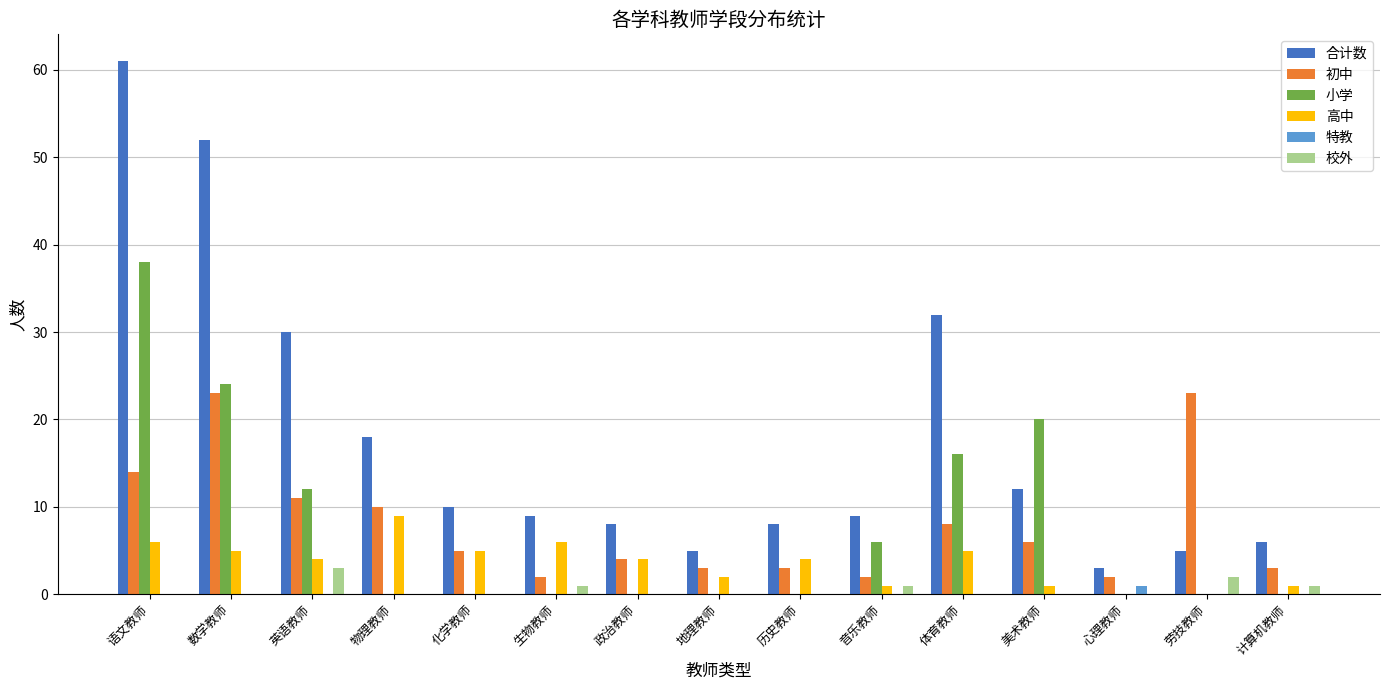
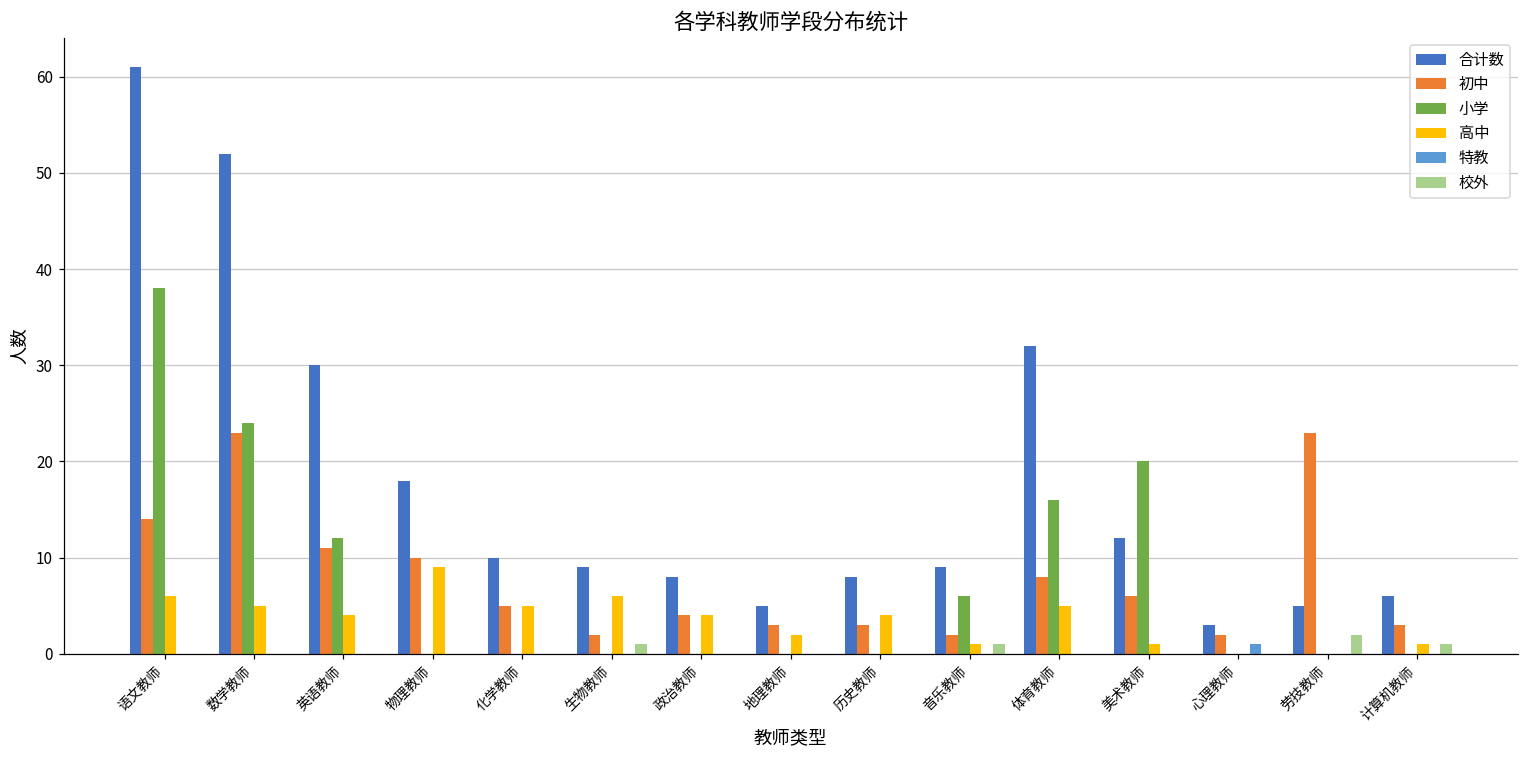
  {
    "初中": {
      "语文教师": 14,
      "数学教师": 23,
      "英语教师": 11,
      "物理教师": 10,
      "化学教师": 5,
      "生物教师": 2,
      "政治教师": 4,
      "地理教师": 3,
      "历史教师": 3,
      "音乐教师": 2,
      "体育教师": 8,
      "美术教师": 6,
      "心理教师": 2,
      "劳技教师": 23,
      "计算机教师": 3
    },
    "小学": {
      "语文教师": 38,
      "数学教师": 24,
      "英语教师": 12,
      "物理教师": 0,
      "化学教师": 0,
      "生物教师": 0,
      "政治教师": 0,
      "地理教师": 0,
      "历史教师": 0,
      "音乐教师": 6,
      "体育教师": 16,
      "美术教师": 20,
      "心理教师": 0,
      "劳技教师": 0,
      "计算机教师": 0
    },
    "高中": {
      "语文教师": 6,
      "数学教师": 5,
      "英语教师": 4,
      "物理教师": 9,
      "化学教师": 5,
      "生物教师": 6,
      "政治教师": 4,
      "地理教师": 2,
      "历史教师": 4,
      "音乐教师": 1,
      "体育教师": 5,
      "美术教师": 1,
      "心理教师": 0,
      "劳技教师": 0,
      "计算机教师": 1
    },
    "校外": {
      "语文教师": 0,
      "数学教师": 0,
-     "英语教师": 3,
+     "英语教师": 0,
      "物理教师": 0,
      "化学教师": 0,
      "生物教师": 1,
      "政治教师": 0,
      "地理教师": 0,
      "历史教师": 0,
      "音乐教师": 1,
      "体育教师": 0,
      "美术教师": 0,
      "心理教师": 0,
      "劳技教师": 2,
      "计算机教师": 1
    }
  }
